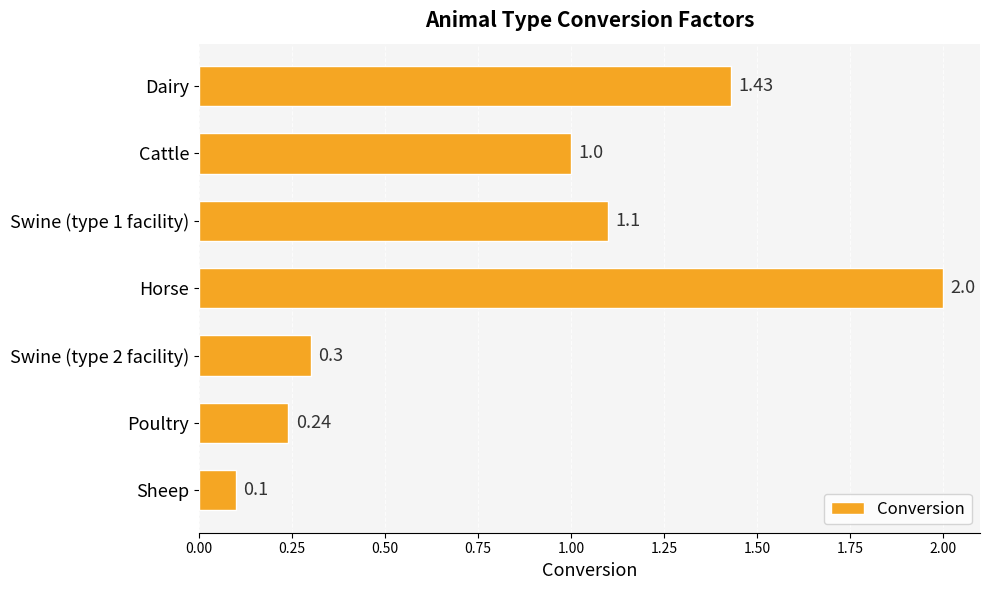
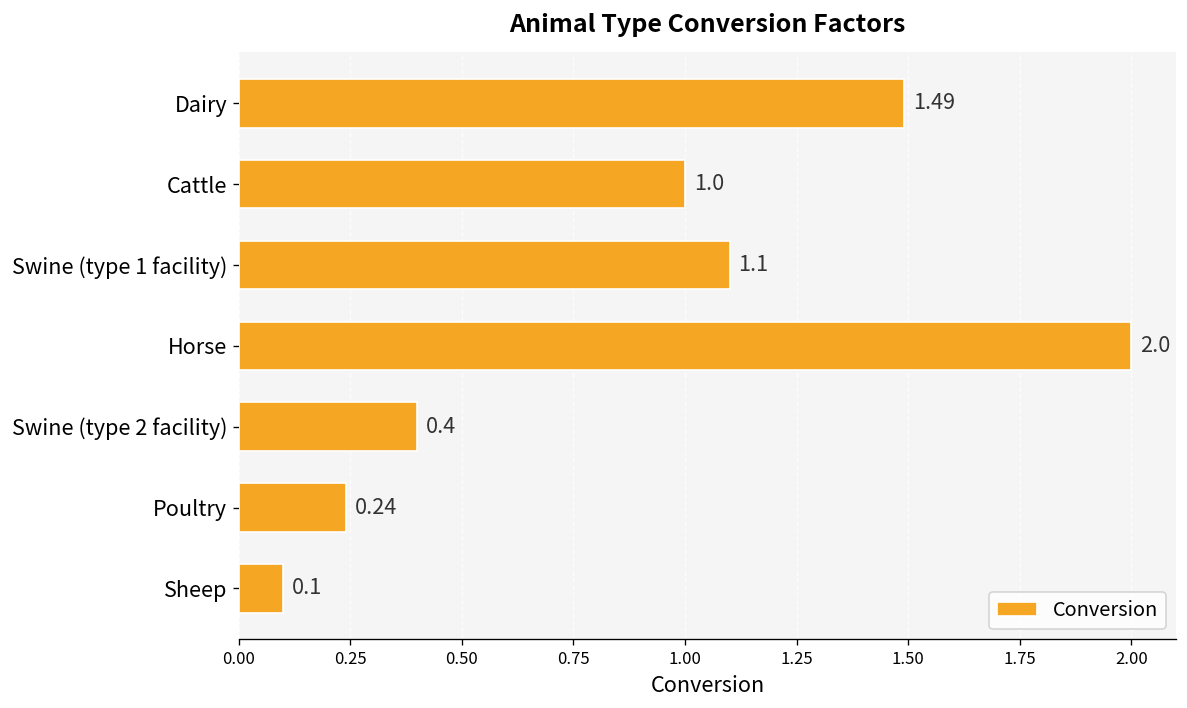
  {
-   "Dairy": 1.43,
+   "Dairy": 1.49,
    "Cattle": 1.0,
    "Swine (type 1 facility)": 1.1,
    "Horse": 2.0,
-   "Swine (type 2 facility)": 0.3,
+   "Swine (type 2 facility)": 0.4,
    "Poultry": 0.24,
    "Sheep": 0.1
  }
